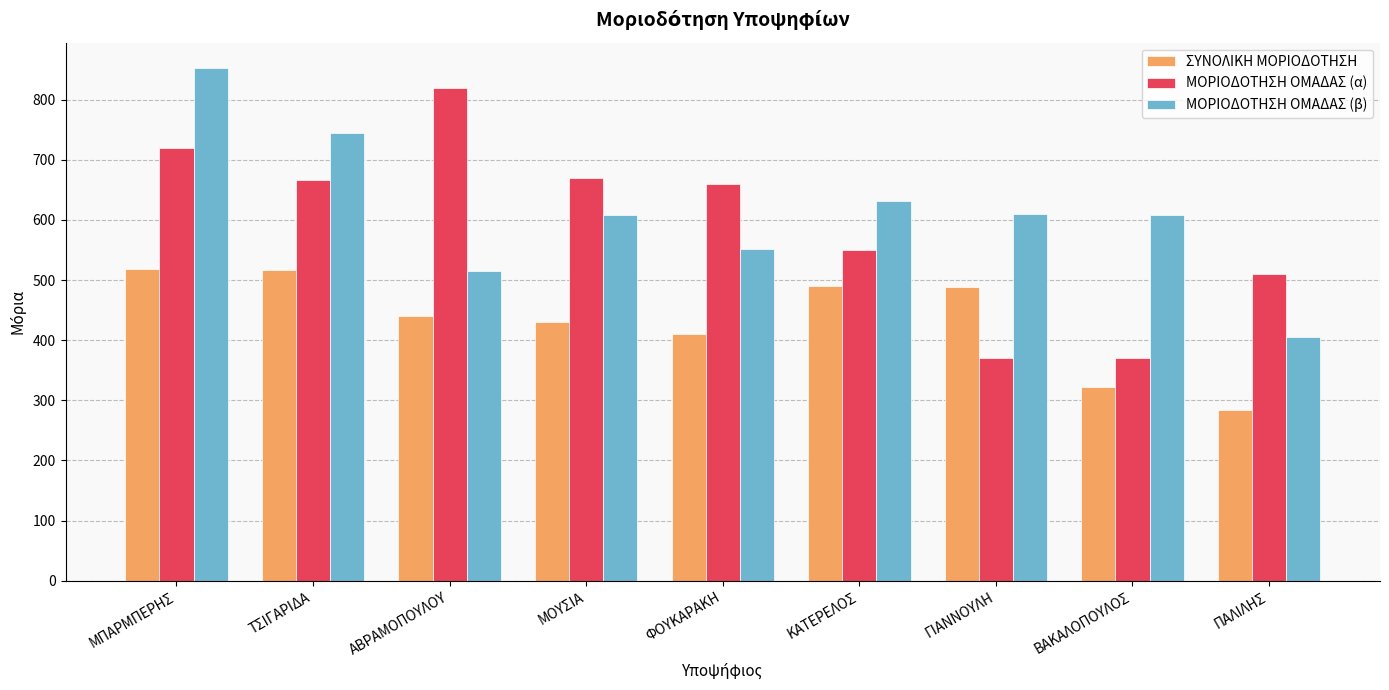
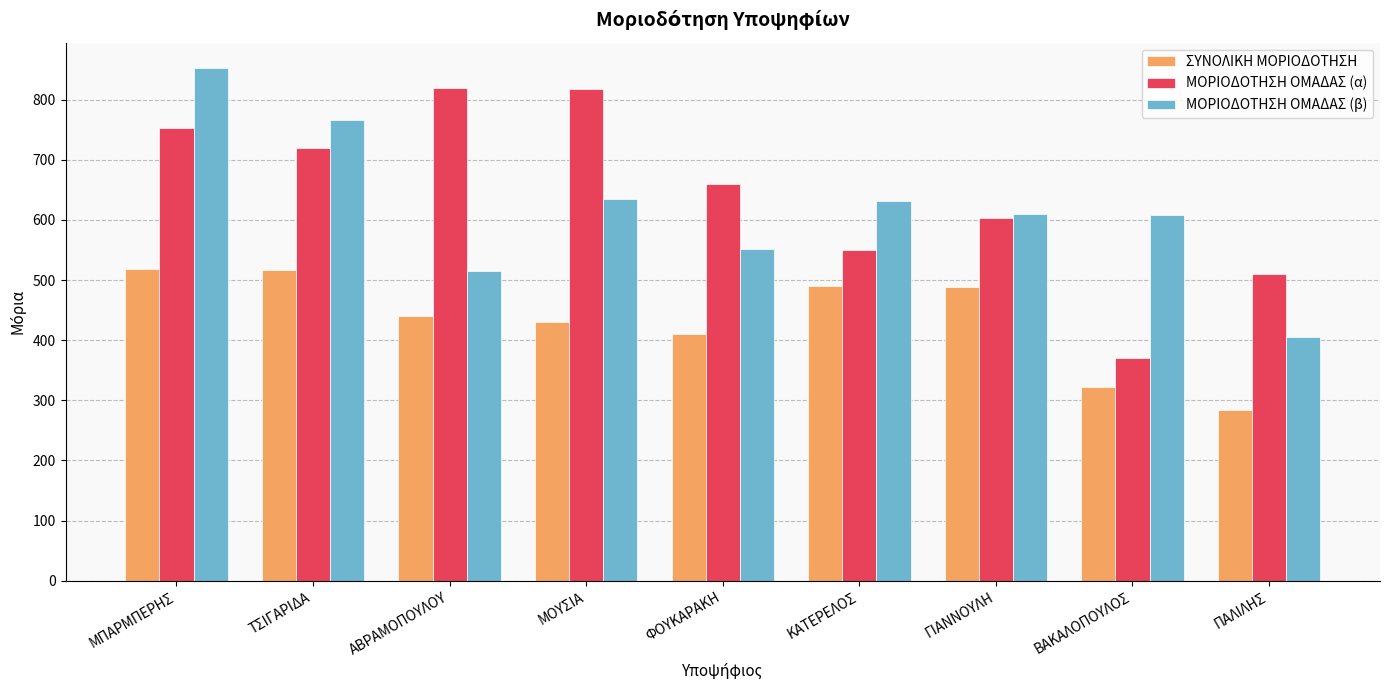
  {
    "ΣΥΝΟΛΙΚΗ ΜΟΡΙΟΔΟΤΗΣΗ": {
      "ΜΠΑΡΜΠΕΡΗΣ": 520,
      "ΤΣΙΓΑΡΙΔΑ": 520,
      "ΑΒΡΑΜΟΠΟΥΛΟΥ": 440,
      "ΜΟΥΣΙΑ": 430,
      "ΦΟΥΚΑΡΑΚΗ": 410,
      "ΚΑΤΕΡΕΛΟΣ": 490,
      "ΓΙΑΝΝΟΥΛΗ": 490,
      "ΒΑΚΑΛΟΠΟΥΛΟΣ": 320,
      "ΠΑΛΙΛΗΣ": 280
    },
    "ΜΟΡΙΟΔΟΤΗΣΗ ΟΜΑΔΑΣ (α)": {
-     "ΜΠΑΡΜΠΕΡΗΣ": 720,
-     "ΤΣΙΓΑΡΙΔΑ": 670,
+     "ΜΠΑΡΜΠΕΡΗΣ": 750,
+     "ΤΣΙΓΑΡΙΔΑ": 720,
      "ΑΒΡΑΜΟΠΟΥΛΟΥ": 820,
-     "ΜΟΥΣΙΑ": 670,
+     "ΜΟΥΣΙΑ": 820,
      "ΦΟΥΚΑΡΑΚΗ": 660,
      "ΚΑΤΕΡΕΛΟΣ": 550,
-     "ΓΙΑΝΝΟΥΛΗ": 370,
+     "ΓΙΑΝΝΟΥΛΗ": 600,
      "ΒΑΚΑΛΟΠΟΥΛΟΣ": 370,
      "ΠΑΛΙΛΗΣ": 510
    },
    "ΜΟΡΙΟΔΟΤΗΣΗ ΟΜΑΔΑΣ (β)": {
      "ΜΠΑΡΜΠΕΡΗΣ": 850,
-     "ΤΣΙΓΑΡΙΔΑ": 750,
+     "ΤΣΙΓΑΡΙΔΑ": 770,
      "ΑΒΡΑΜΟΠΟΥΛΟΥ": 510,
-     "ΜΟΥΣΙΑ": 610,
+     "ΜΟΥΣΙΑ": 640,
      "ΦΟΥΚΑΡΑΚΗ": 550,
      "ΚΑΤΕΡΕΛΟΣ": 630,
      "ΓΙΑΝΝΟΥΛΗ": 610,
      "ΒΑΚΑΛΟΠΟΥΛΟΣ": 610,
      "ΠΑΛΙΛΗΣ": 410
    }
  }
